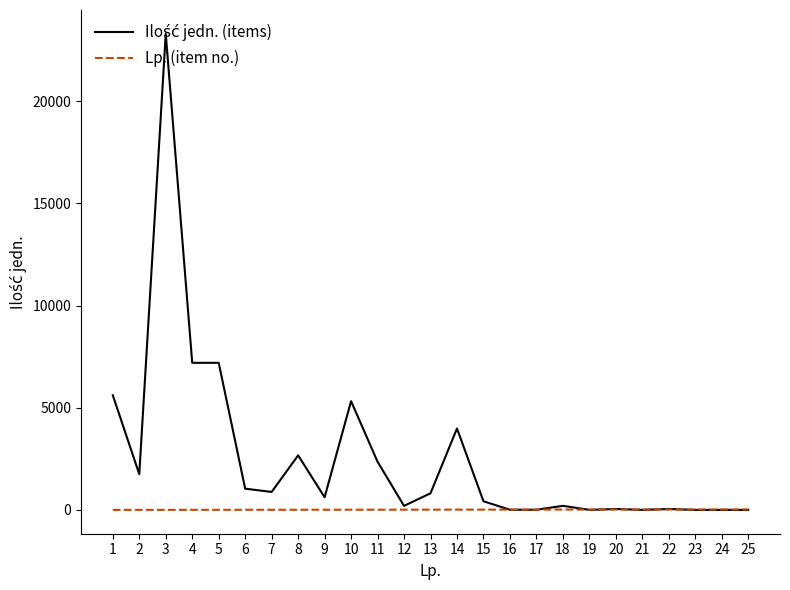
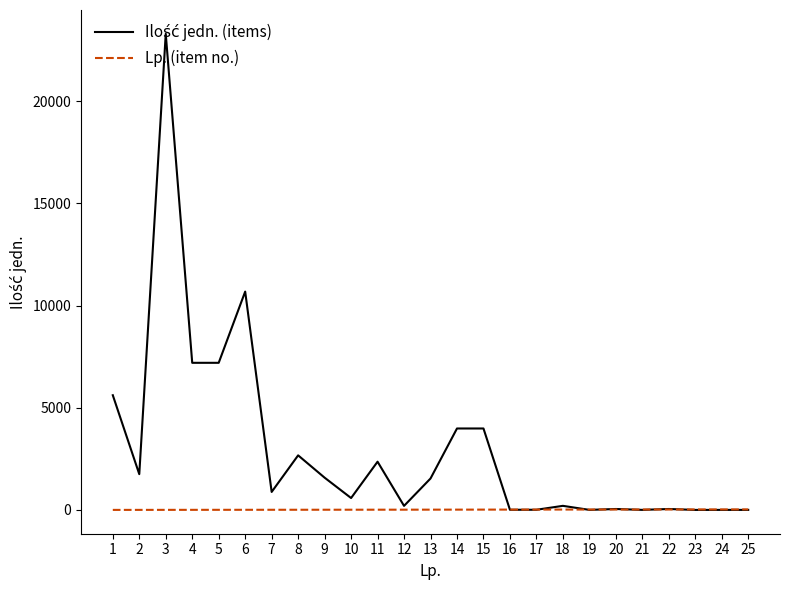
  {
    "Ilość jedn. (items)": {
      "1": 5600,
      "2": 1800,
      "3": 23300,
      "4": 7200,
      "5": 7200,
-     "6": 1000,
+     "6": 10700,
      "7": 900,
      "8": 2700,
-     "9": 600,
-     "10": 5300,
+     "9": 1600,
+     "10": 600,
      "11": 2400,
      "12": 200,
-     "13": 800,
+     "13": 1500,
      "14": 4000,
-     "15": 400,
+     "15": 4000,
      "18": 200
    },
    "Lp. (item no.)": {
      "1": 0,
      "2": 0,
      "3": 0,
      "4": 0,
      "5": 0,
      "6": 0,
      "7": 0,
      "8": 0,
      "9": 0,
      "10": 0,
      "11": 0,
      "12": 0,
      "13": 0,
      "14": 0,
      "15": 0,
      "18": 0
    }
  }
